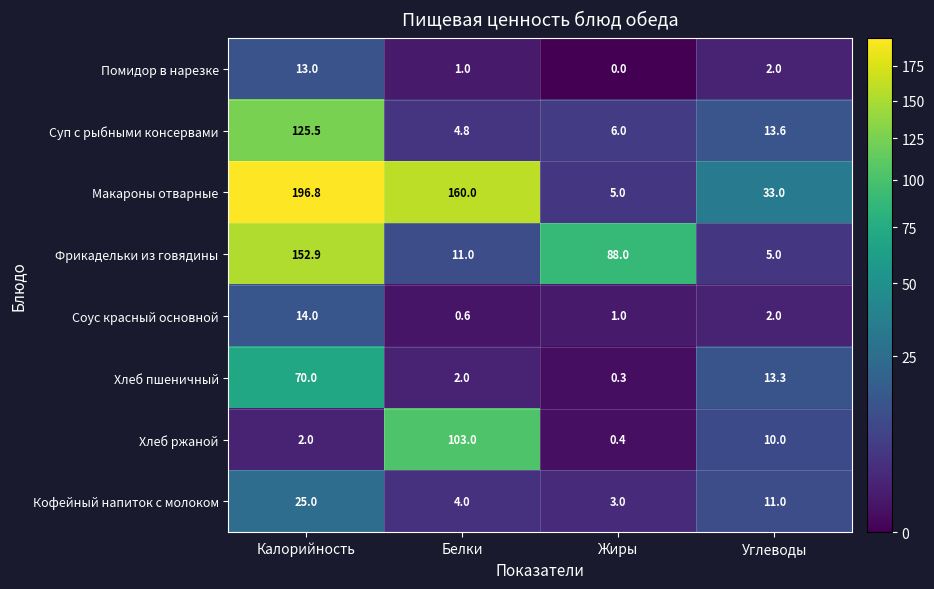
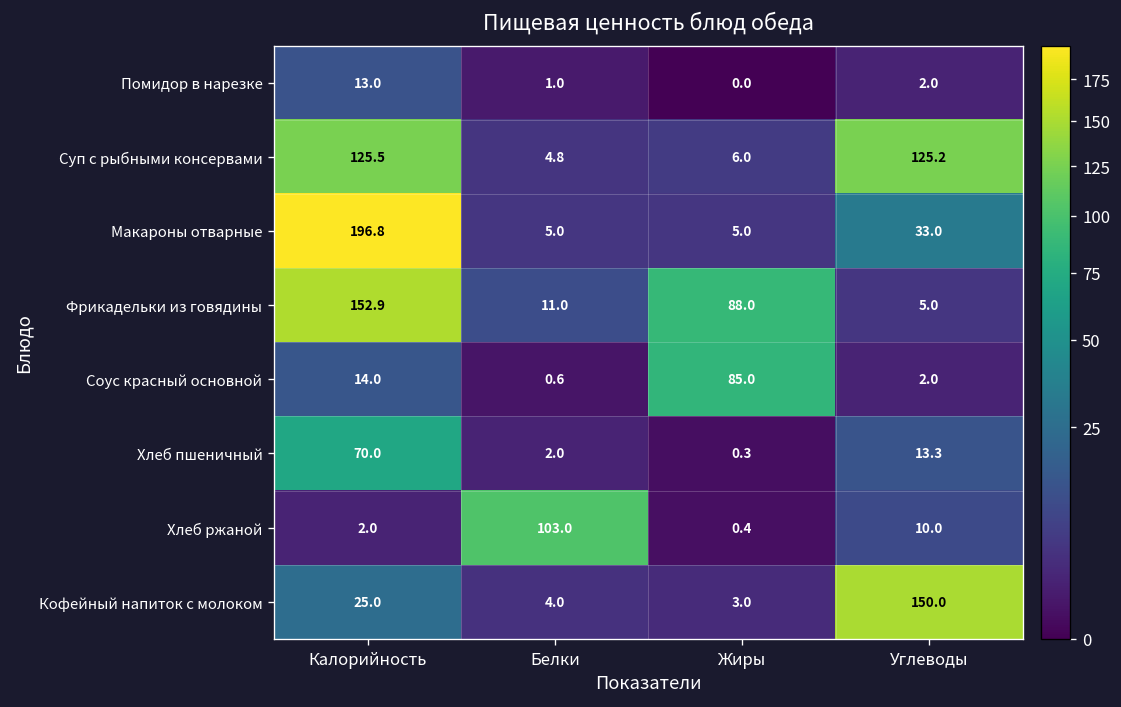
  {
    "Помидор в нарезке": {
      "Калорийность": 13.0,
      "Белки": 1.0,
      "Жиры": 0.0,
      "Углеводы": 2.0
    },
    "Суп с рыбными консервами": {
      "Калорийность": 125.5,
      "Белки": 4.8,
      "Жиры": 6.0,
-     "Углеводы": 13.6
+     "Углеводы": 125.2
    },
    "Макароны отварные": {
      "Калорийность": 196.8,
-     "Белки": 160.0,
+     "Белки": 5.0,
      "Жиры": 5.0,
      "Углеводы": 33.0
    },
    "Фрикадельки из говядины": {
      "Калорийность": 152.9,
      "Белки": 11.0,
      "Жиры": 88.0,
      "Углеводы": 5.0
    },
    "Соус красный основной": {
      "Калорийность": 14.0,
      "Белки": 0.6,
-     "Жиры": 1.0,
+     "Жиры": 85.0,
      "Углеводы": 2.0
    },
    "Хлеб пшеничный": {
      "Калорийность": 70.0,
      "Белки": 2.0,
      "Жиры": 0.3,
      "Углеводы": 13.3
    },
    "Хлеб ржаной": {
      "Калорийность": 2.0,
      "Белки": 103.0,
      "Жиры": 0.4,
      "Углеводы": 10.0
    },
    "Кофейный напиток с молоком": {
      "Калорийность": 25.0,
      "Белки": 4.0,
      "Жиры": 3.0,
-     "Углеводы": 11.0
+     "Углеводы": 150.0
    }
  }
